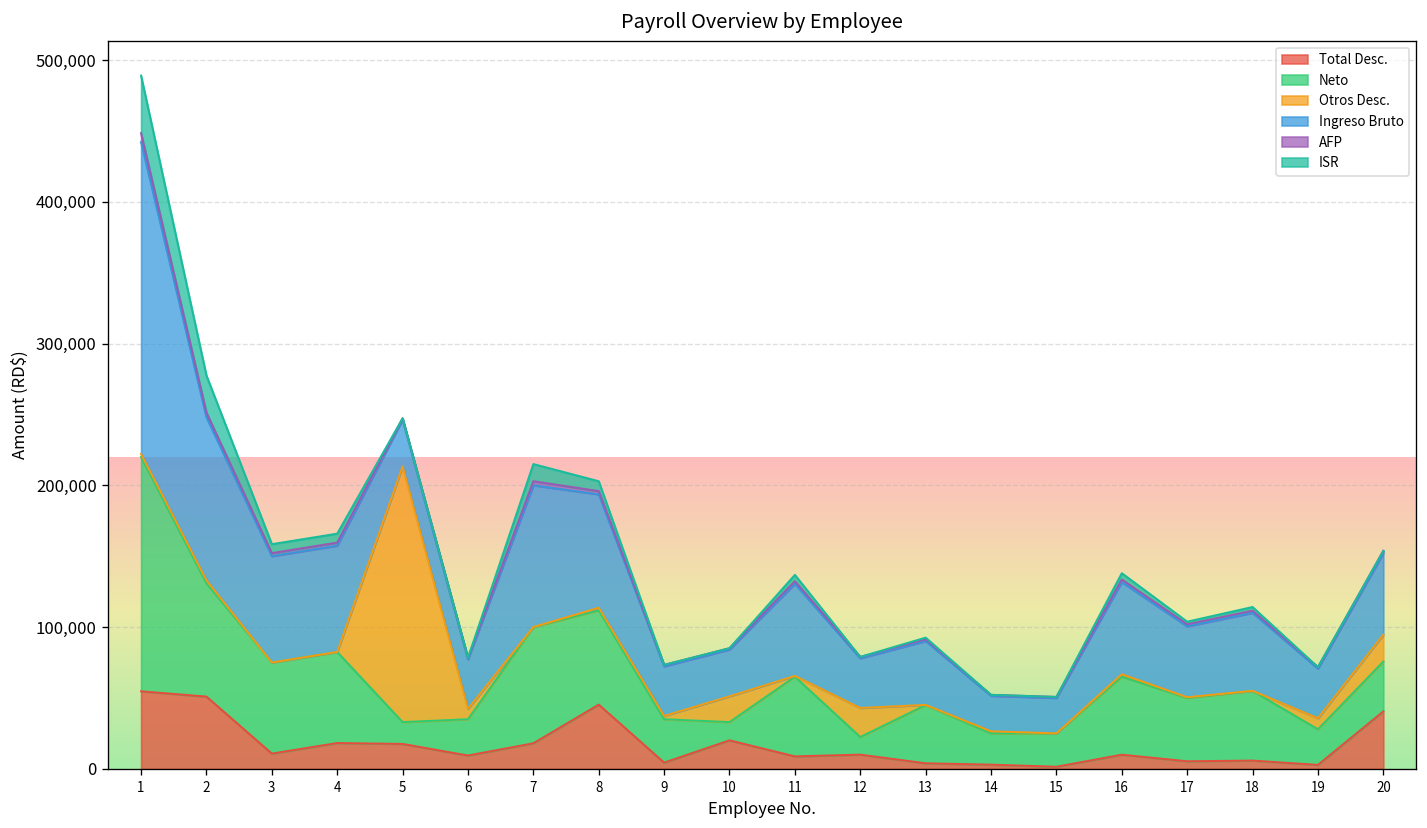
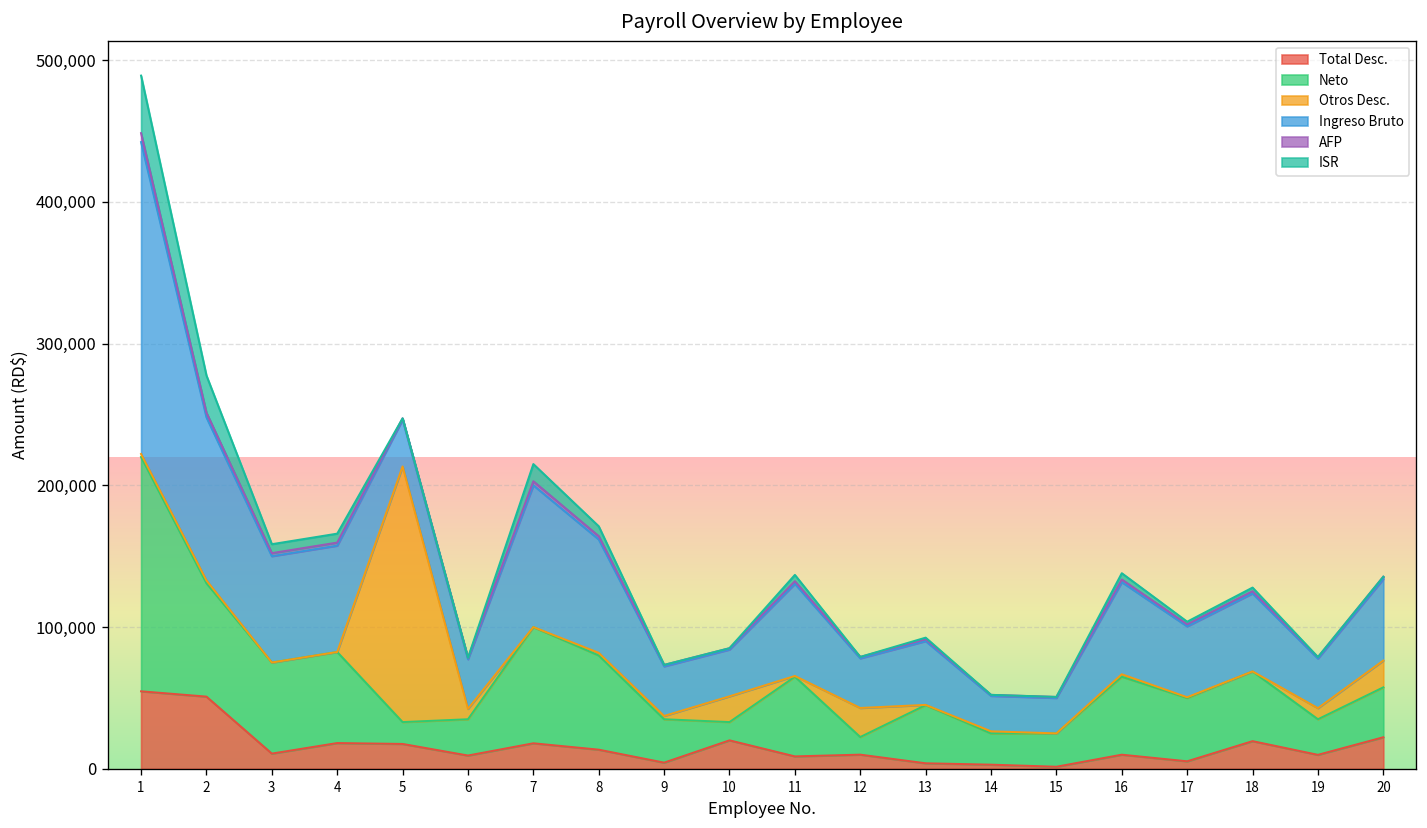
  {
    "Total Desc.": {
      "1": "55,000",
      "2": "51,000",
      "3": "11,000",
      "4": "18,000",
      "5": "18,000",
      "6": "9,000",
      "7": "18,000",
-     "8": "45,000",
+     "8": "14,000",
      "9": "4,000",
      "10": "20,000",
      "11": "9,000",
      "12": "10,000",
      "13": "4,000",
      "14": "3,000",
      "15": "2,000",
      "16": "10,000",
      "17": "5,000",
-     "18": "6,000",
-     "19": "3,000",
-     "20": "41,000"
+     "18": "20,000",
+     "19": "10,000",
+     "20": "22,000"
    },
    "Otros Desc.": {
      "5": "180,000",
      "6": "7,000",
      "9": "2,000",
      "10": "18,000",
      "12": "21,000",
      "19": "8,000",
      "20": "19,000"
    },
    "Ingreso Bruto": {
      "1": "220,000",
      "2": "115,000",
      "3": "75,000",
      "7": "100,000",
      "8": "80,000"
    },
    "AFP": {
      "1": "6,000",
      "2": "3,000",
      "3": "2,000",
      "7": "3,000",
      "8": "2,000"
    }
  }
